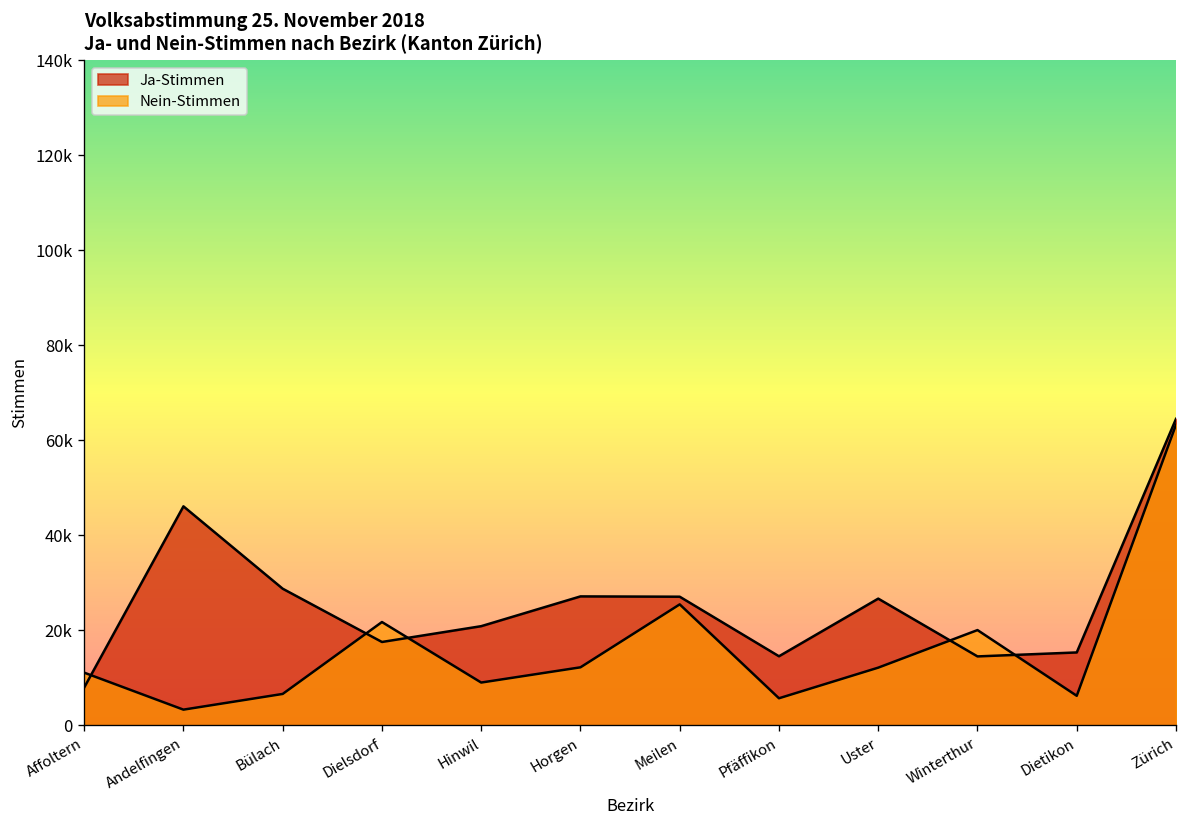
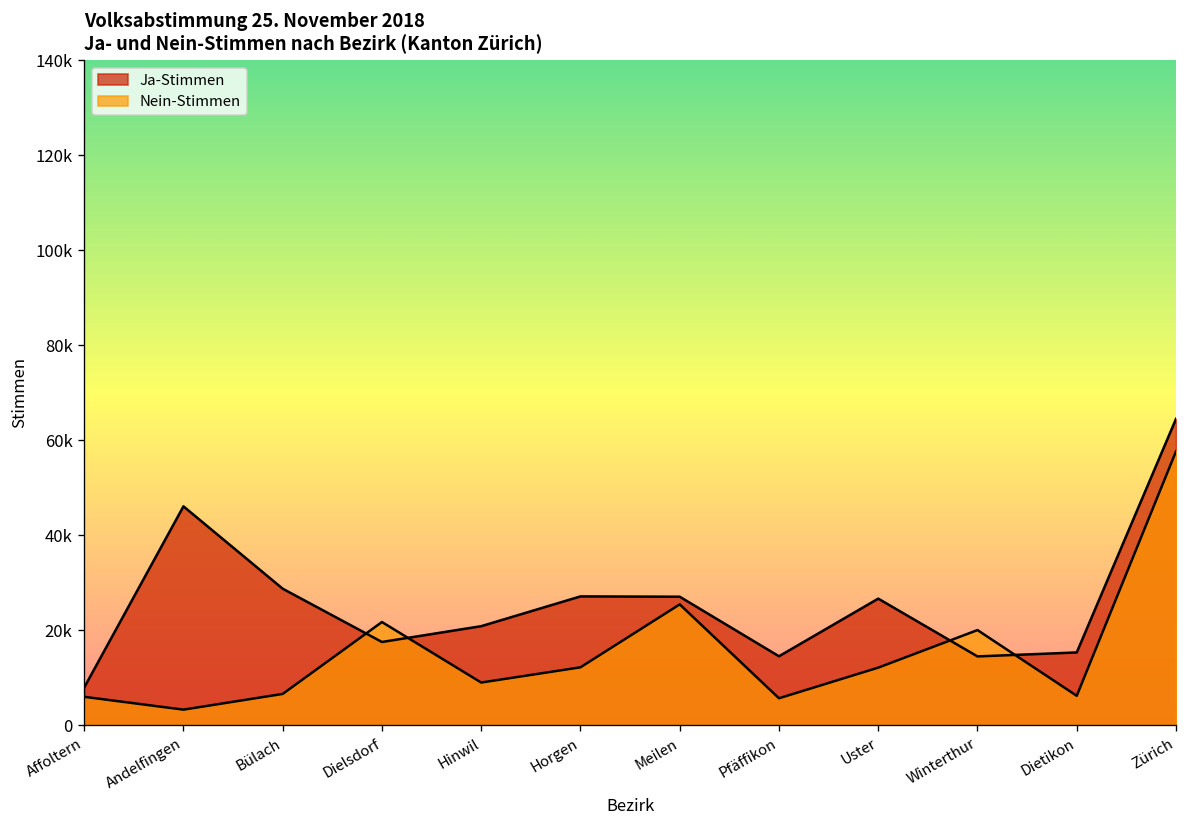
  {
    "Ja-Stimmen": {
      "Affoltern": 8000,
      "Andelfingen": 46000,
      "Bülach": 29000,
      "Dielsdorf": 18000,
      "Hinwil": 21000,
      "Horgen": 27000,
      "Meilen": 27000,
      "Pfäffikon": 15000,
      "Uster": 27000,
      "Winterthur": 14000,
      "Dietikon": 15000,
      "Zürich": 64000
    },
    "Nein-Stimmen": {
-     "Affoltern": 11000,
+     "Affoltern": 6000,
      "Andelfingen": 3000,
      "Bülach": 7000,
      "Dielsdorf": 22000,
      "Hinwil": 9000,
      "Horgen": 12000,
      "Meilen": 25000,
      "Pfäffikon": 6000,
      "Uster": 12000,
      "Winterthur": 20000,
      "Dietikon": 6000,
-     "Zürich": 63000
+     "Zürich": 58000
    }
  }
